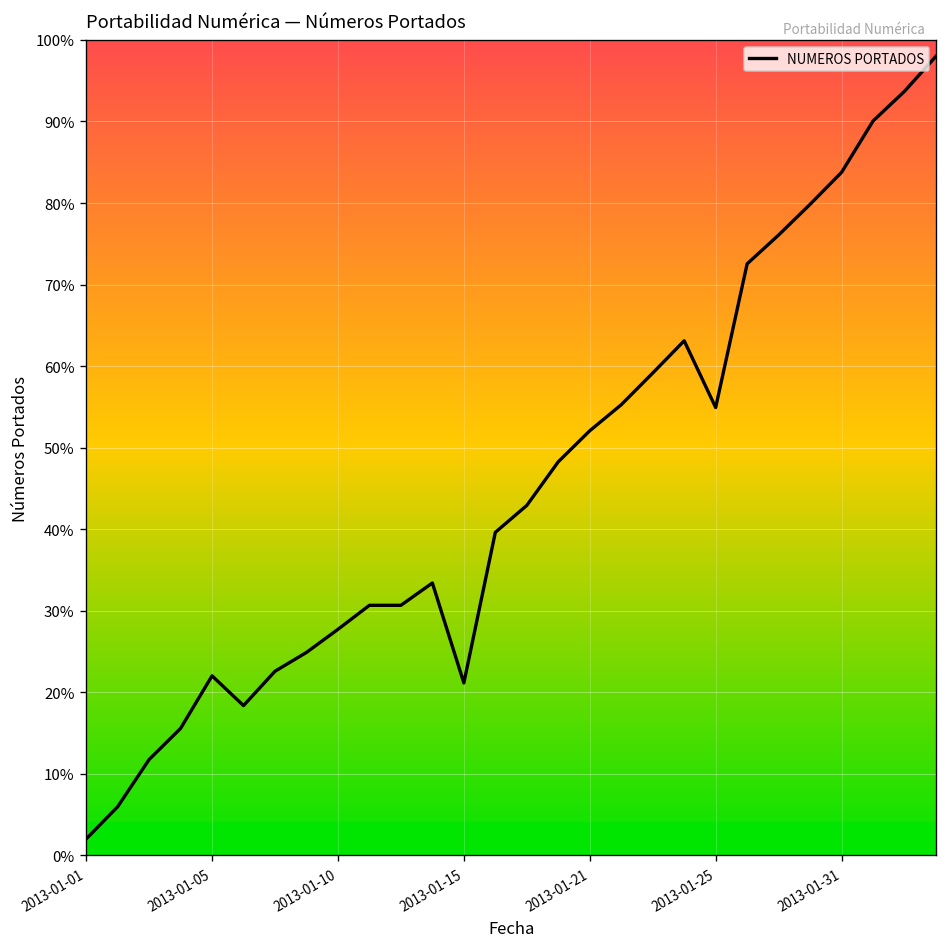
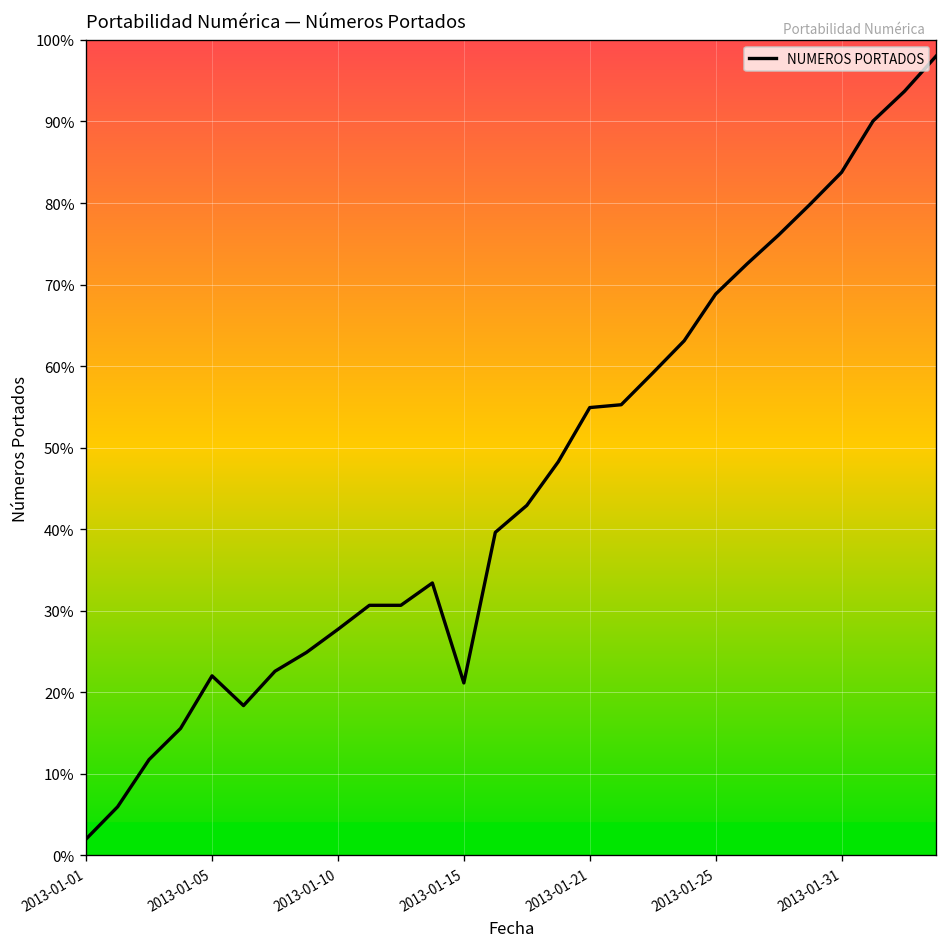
  {
    "2013-01-05": "22%",
    "2013-01-10": "28%",
    "2013-01-15": "21%",
-   "2013-01-21": "52%",
-   "2013-01-25": "55%",
+   "2013-01-21": "55%",
+   "2013-01-25": "69%",
    "2013-01-31": "84%"
  }
